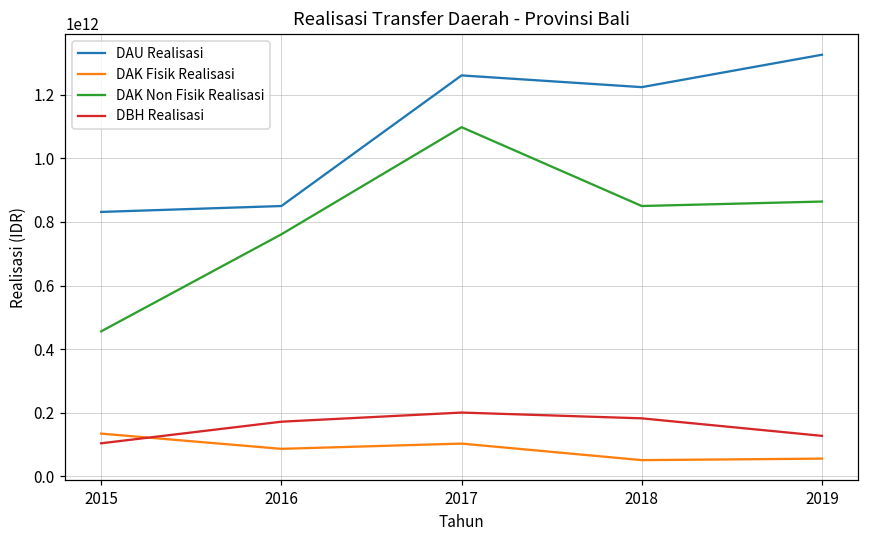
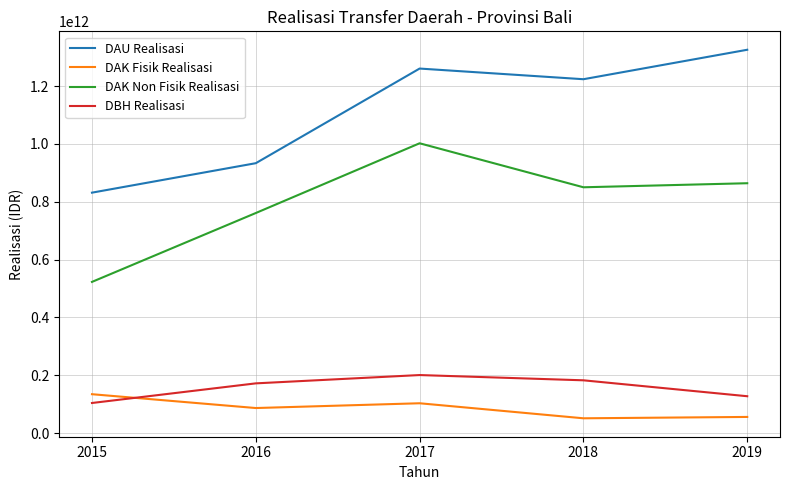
  {
    "DAU Realisasi": {
      "2015": 830000000000,
-     "2016": 850000000000,
+     "2016": 930000000000,
      "2017": 1260000000000,
      "2018": 1220000000000,
      "2019": 1330000000000
    },
    "DAK Fisik Realisasi": {
      "2015": 130000000000,
      "2016": 90000000000,
      "2017": 100000000000,
      "2018": 50000000000,
      "2019": 60000000000
    },
    "DAK Non Fisik Realisasi": {
-     "2015": 460000000000,
+     "2015": 520000000000,
      "2016": 760000000000,
-     "2017": 1100000000000,
+     "2017": 1000000000000,
      "2018": 850000000000,
      "2019": 860000000000
    },
    "DBH Realisasi": {
      "2015": 100000000000,
      "2016": 170000000000,
      "2017": 200000000000,
      "2018": 180000000000,
      "2019": 130000000000
    }
  }
